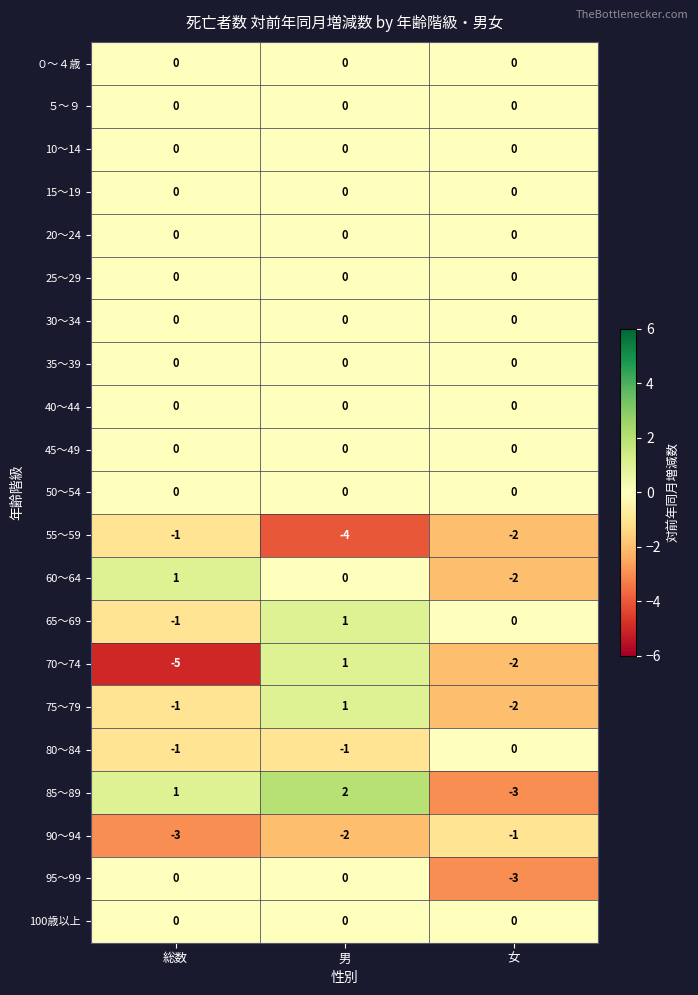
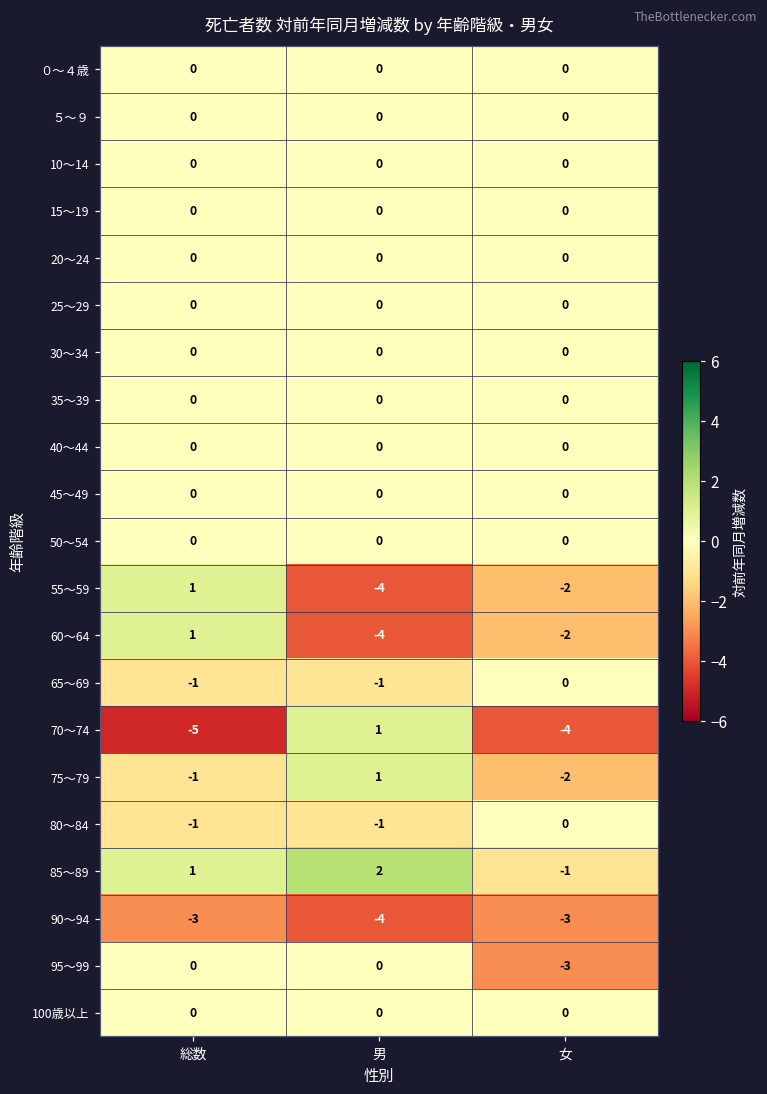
  {
    "０～４歳": {
      "総数": 0,
      "男": 0,
      "女": 0
    },
    "５～９": {
      "総数": 0,
      "男": 0,
      "女": 0
    },
    "10～14": {
      "総数": 0,
      "男": 0,
      "女": 0
    },
    "15～19": {
      "総数": 0,
      "男": 0,
      "女": 0
    },
    "20～24": {
      "総数": 0,
      "男": 0,
      "女": 0
    },
    "25～29": {
      "総数": 0,
      "男": 0,
      "女": 0
    },
    "30～34": {
      "総数": 0,
      "男": 0,
      "女": 0
    },
    "35～39": {
      "総数": 0,
      "男": 0,
      "女": 0
    },
    "40～44": {
      "総数": 0,
      "男": 0,
      "女": 0
    },
    "45～49": {
      "総数": 0,
      "男": 0,
      "女": 0
    },
    "50～54": {
      "総数": 0,
      "男": 0,
      "女": 0
    },
    "55～59": {
-     "総数": -1,
+     "総数": 1,
      "男": -4,
      "女": -2
    },
    "60～64": {
      "総数": 1,
-     "男": 0,
+     "男": -4,
      "女": -2
    },
    "65～69": {
      "総数": -1,
-     "男": 1,
+     "男": -1,
      "女": 0
    },
    "70～74": {
      "総数": -5,
      "男": 1,
-     "女": -2
+     "女": -4
    },
    "75～79": {
      "総数": -1,
      "男": 1,
      "女": -2
    },
    "80～84": {
      "総数": -1,
      "男": -1,
      "女": 0
    },
    "85～89": {
      "総数": 1,
      "男": 2,
-     "女": -3
+     "女": -1
    },
    "90～94": {
      "総数": -3,
-     "男": -2,
-     "女": -1
+     "男": -4,
+     "女": -3
    },
    "95～99": {
      "総数": 0,
      "男": 0,
      "女": -3
    },
    "100歳以上": {
      "総数": 0,
      "男": 0,
      "女": 0
    }
  }
